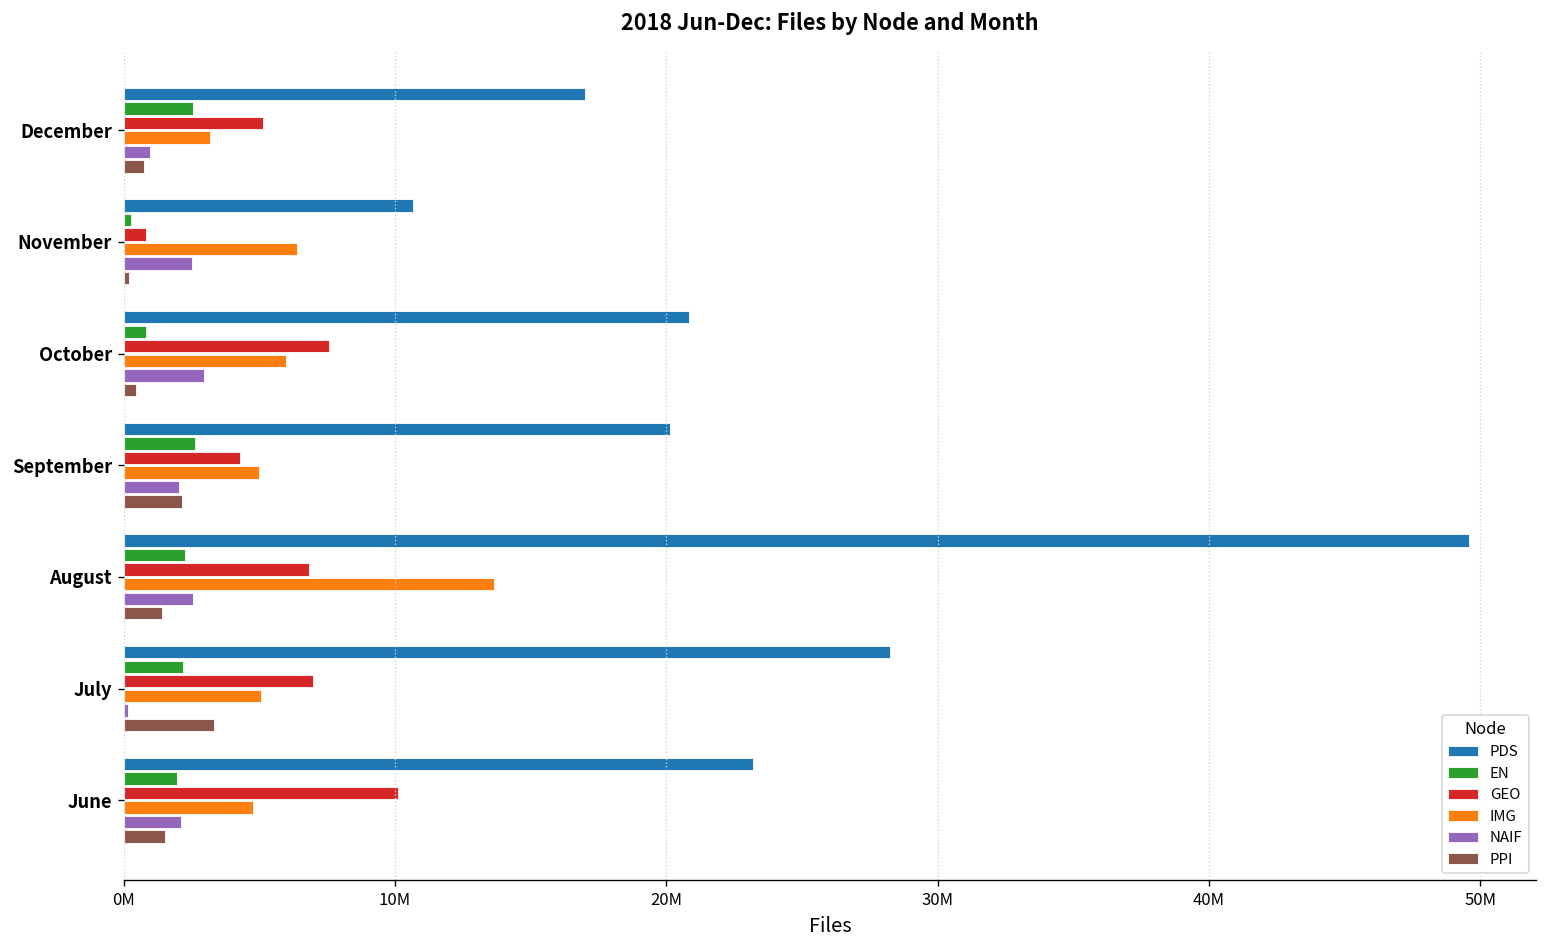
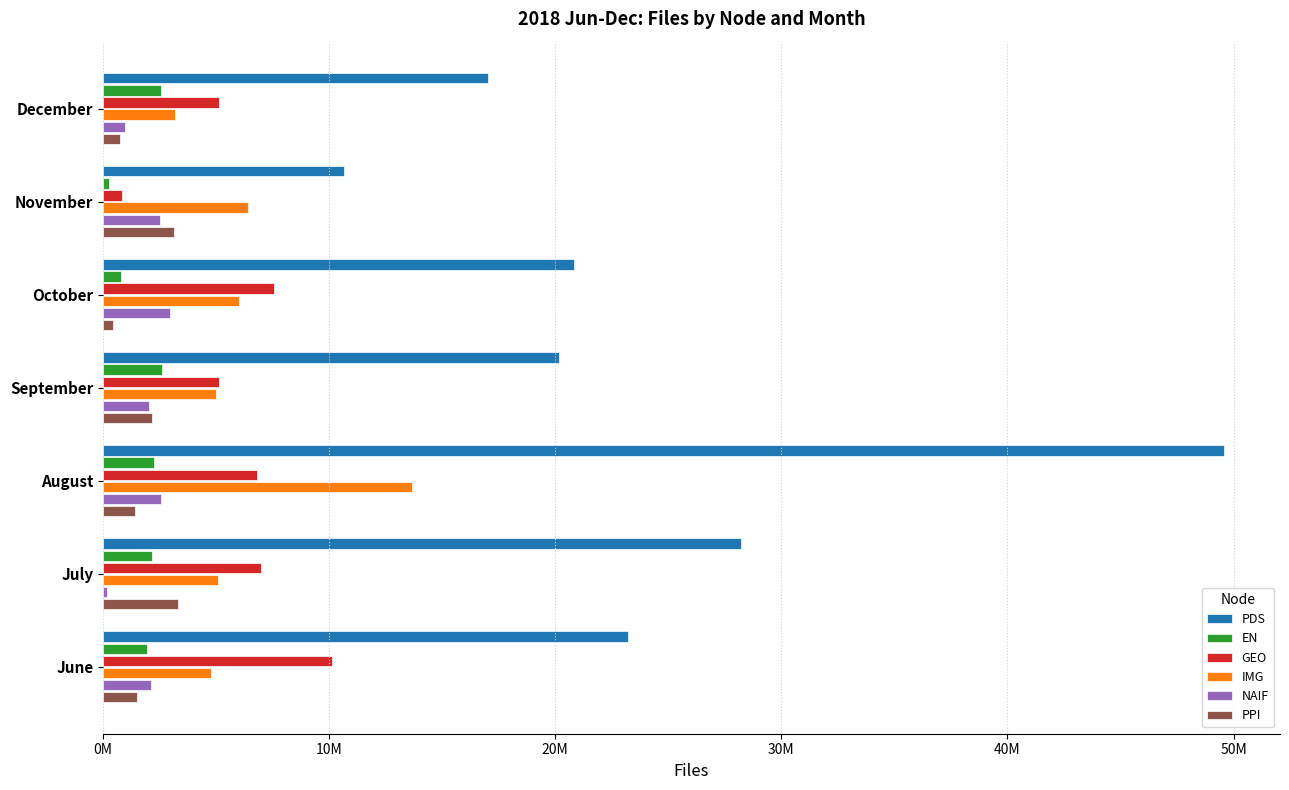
  {
    "PDS": {
      "December": 17000000,
      "November": 10700000,
      "October": 20800000,
      "September": 20200000,
      "August": 49600000,
      "July": 28200000,
      "June": 23200000
    },
    "EN": {
      "December": 2600000,
      "November": 300000,
      "October": 800000,
      "September": 2600000,
      "August": 2200000,
      "July": 2200000,
      "June": 2000000
    },
    "GEO": {
      "December": 5100000,
      "November": 800000,
      "October": 7600000,
-     "September": 4300000,
+     "September": 5100000,
      "August": 6800000,
      "July": 7000000,
      "June": 10100000
    },
    "IMG": {
      "December": 3200000,
      "November": 6400000,
      "October": 6000000,
      "September": 5000000,
      "August": 13600000,
      "July": 5100000,
      "June": 4800000
    },
    "NAIF": {
      "December": 1000000,
      "November": 2500000,
      "October": 3000000,
      "September": 2000000,
      "August": 2600000,
      "July": 200000,
      "June": 2100000
    },
    "PPI": {
      "December": 800000,
-     "November": 200000,
+     "November": 3100000,
      "October": 400000,
      "September": 2200000,
      "August": 1400000,
      "July": 3300000,
      "June": 1500000
    }
  }
